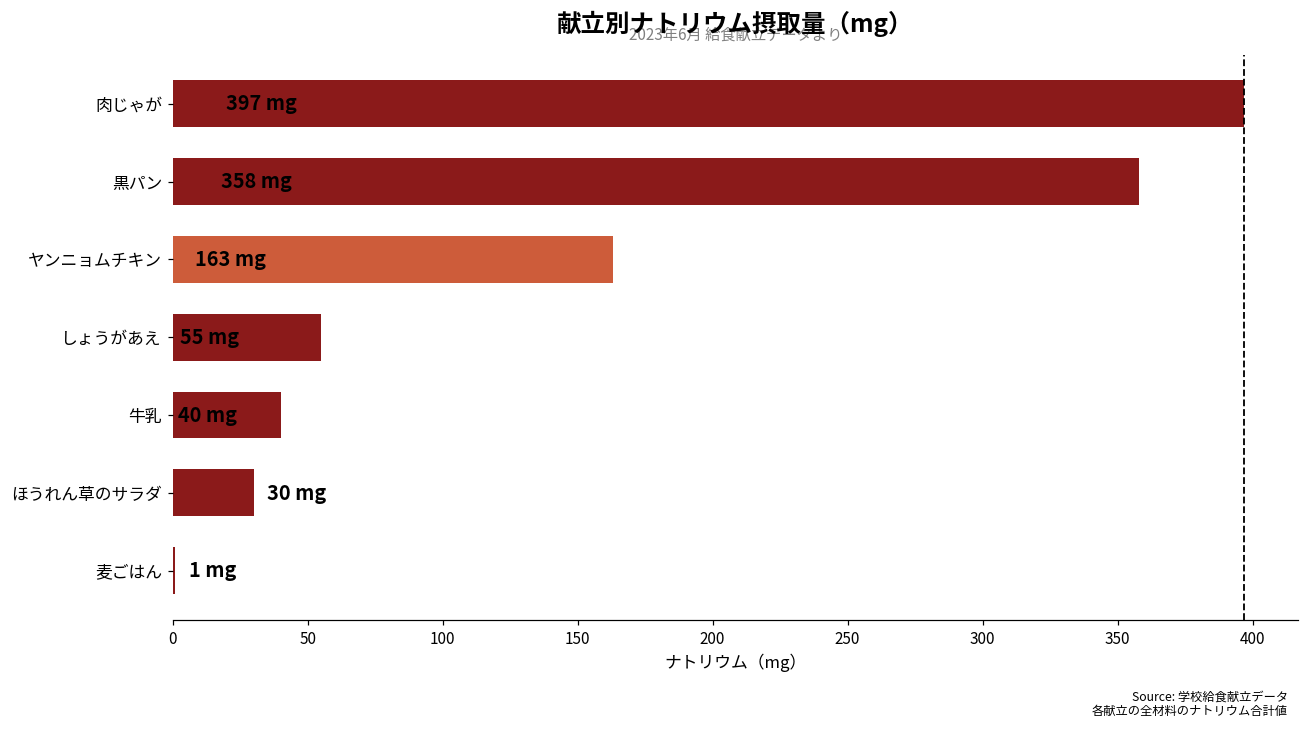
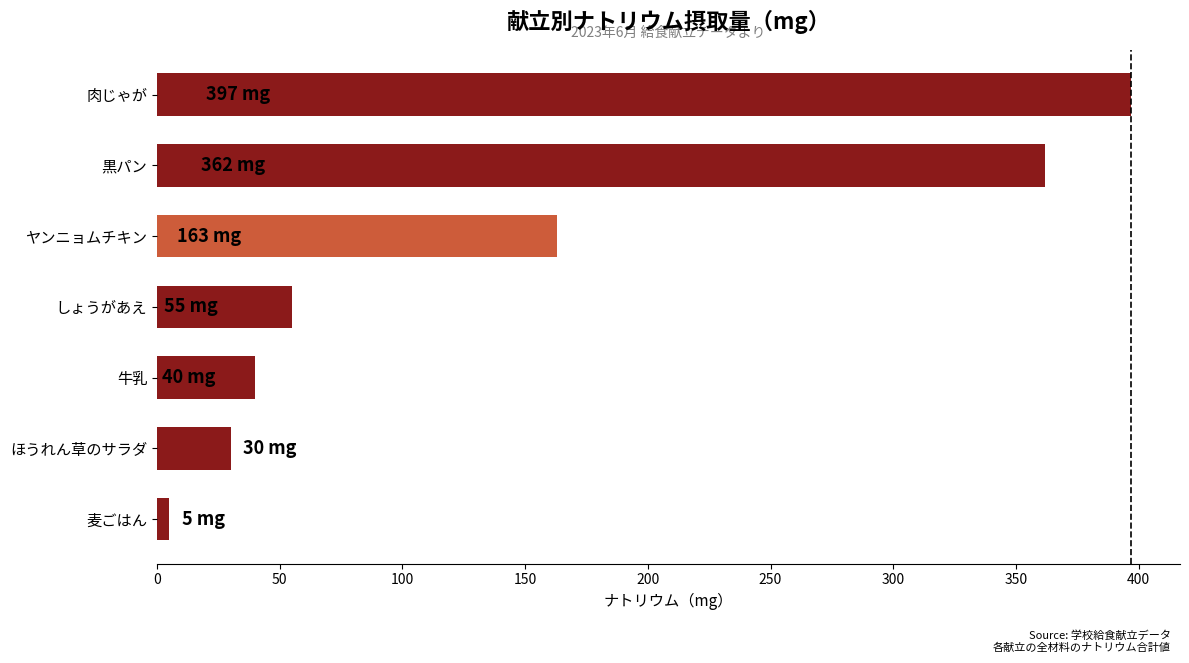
  {
    "肉じゃが": 397,
-   "黒パン": 358,
+   "黒パン": 362,
    "ヤンニョムチキン": 163,
    "しょうがあえ": 55,
    "牛乳": 40,
    "ほうれん草のサラダ": 30,
-   "麦ごはん": 1
+   "麦ごはん": 5
  }
